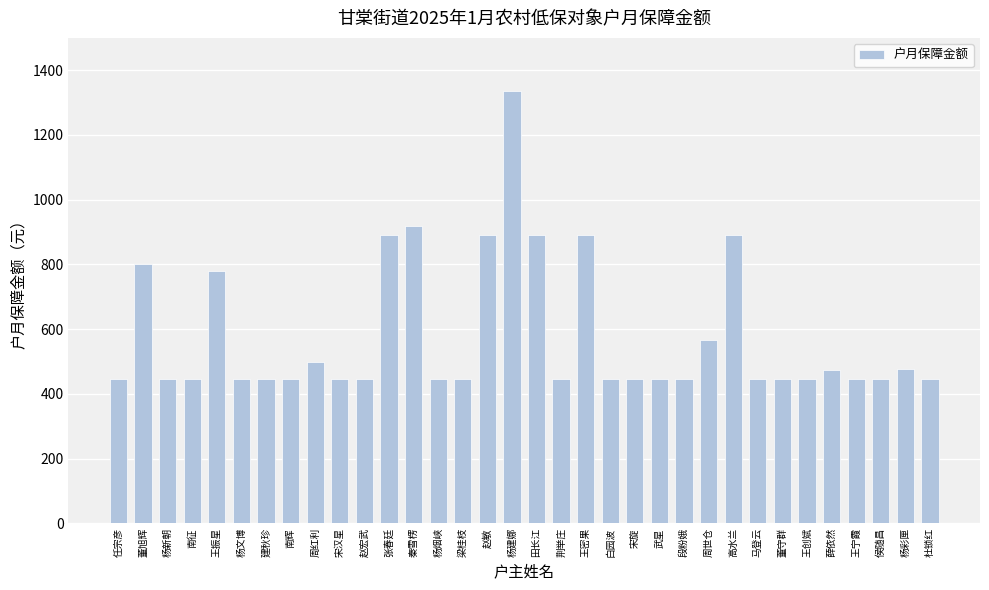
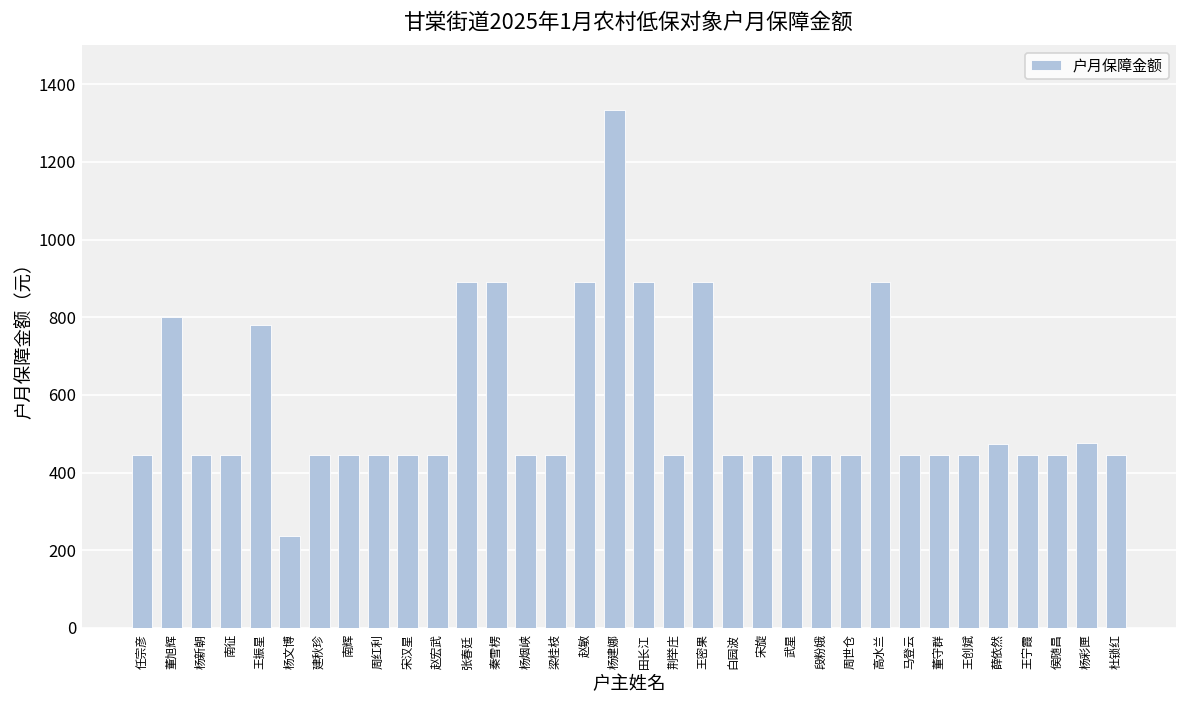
  {
    "任宗彦": 450,
    "董旭辉": 800,
    "杨新朝": 450,
    "南征": 450,
    "王振星": 780,
-   "杨文博": 450,
+   "杨文博": 240,
    "建秋珍": 450,
    "南辉": 450,
-   "周红利": 500,
+   "周红利": 450,
    "宋汉星": 450,
    "赵宏武": 450,
    "张春廷": 890,
-   "秦雪楞": 920,
+   "秦雪楞": 890,
    "杨烟峡": 450,
    "梁桂枝": 450,
    "赵敏": 890,
    "杨建娜": 1340,
    "田长江": 890,
    "荆举庄": 450,
    "王密果": 890,
    "白园波": 450,
    "宋旋": 450,
    "武星": 450,
    "段粉娥": 450,
-   "周世仓": 570,
+   "周世仓": 450,
    "高水兰": 890,
    "马登云": 450,
    "董守群": 450,
    "王创斌": 450,
    "薛依然": 470,
    "王宁霞": 450,
    "侯随昌": 450,
    "杨彩匣": 480,
    "杜锁红": 450
  }
